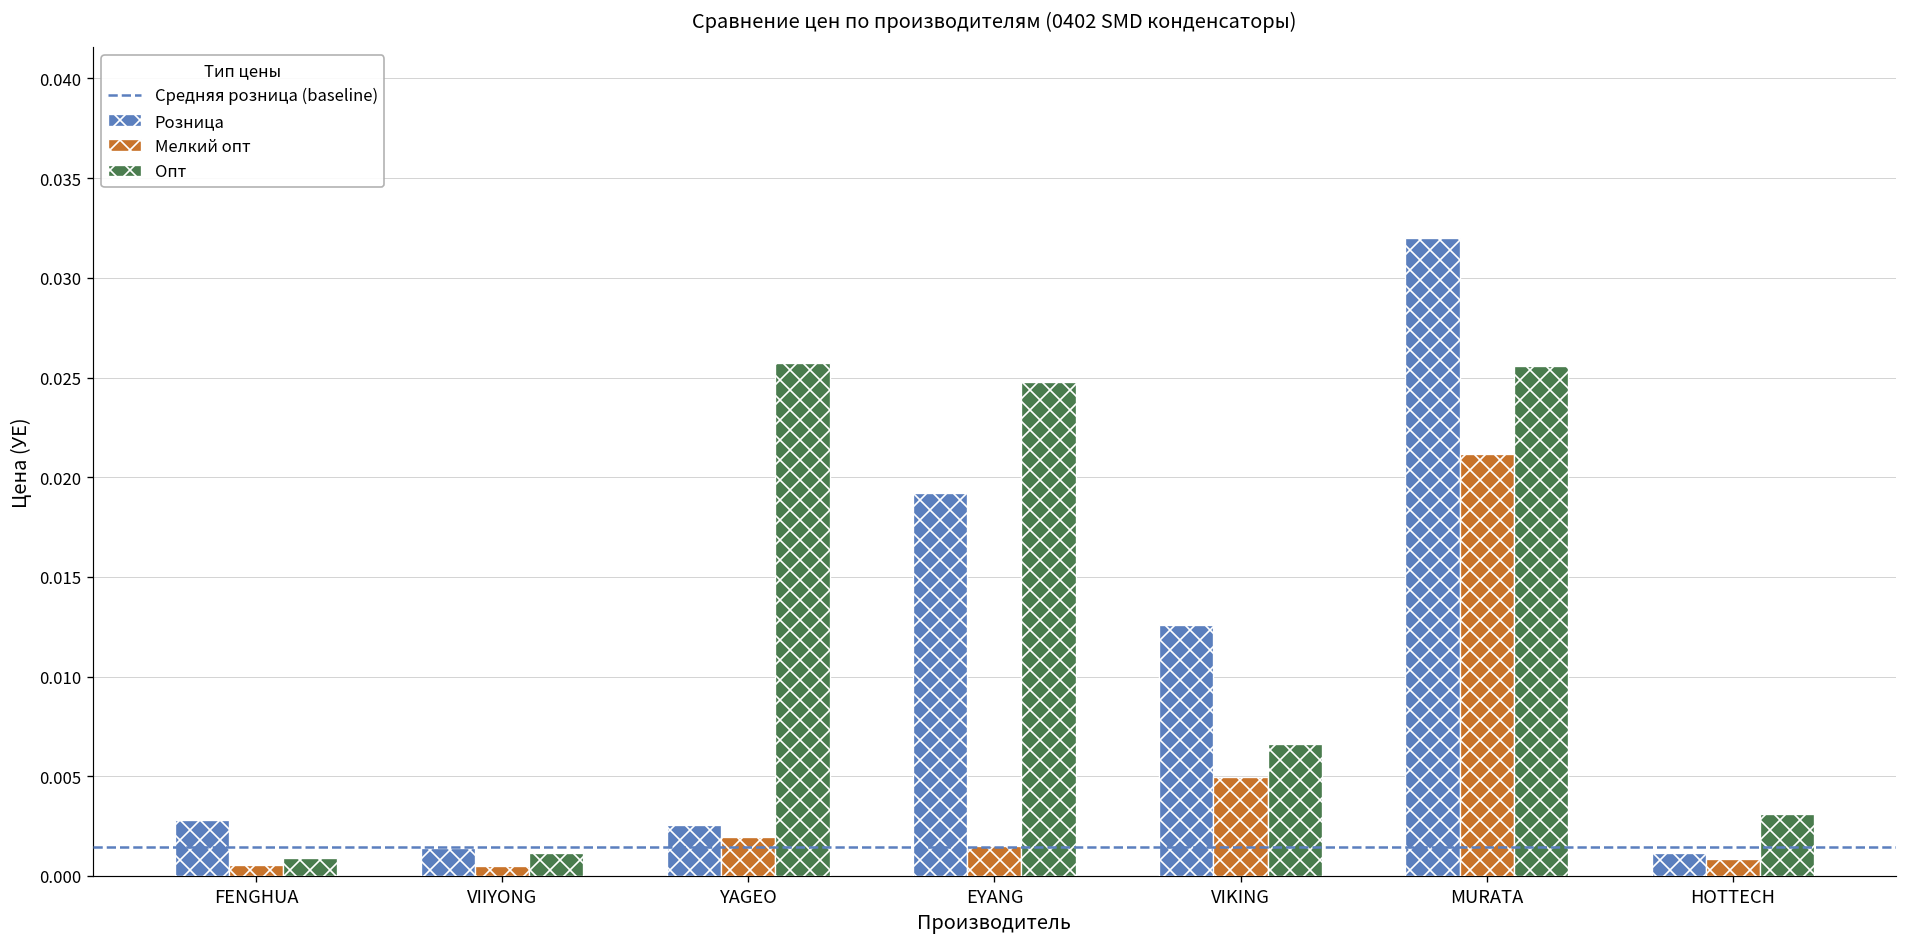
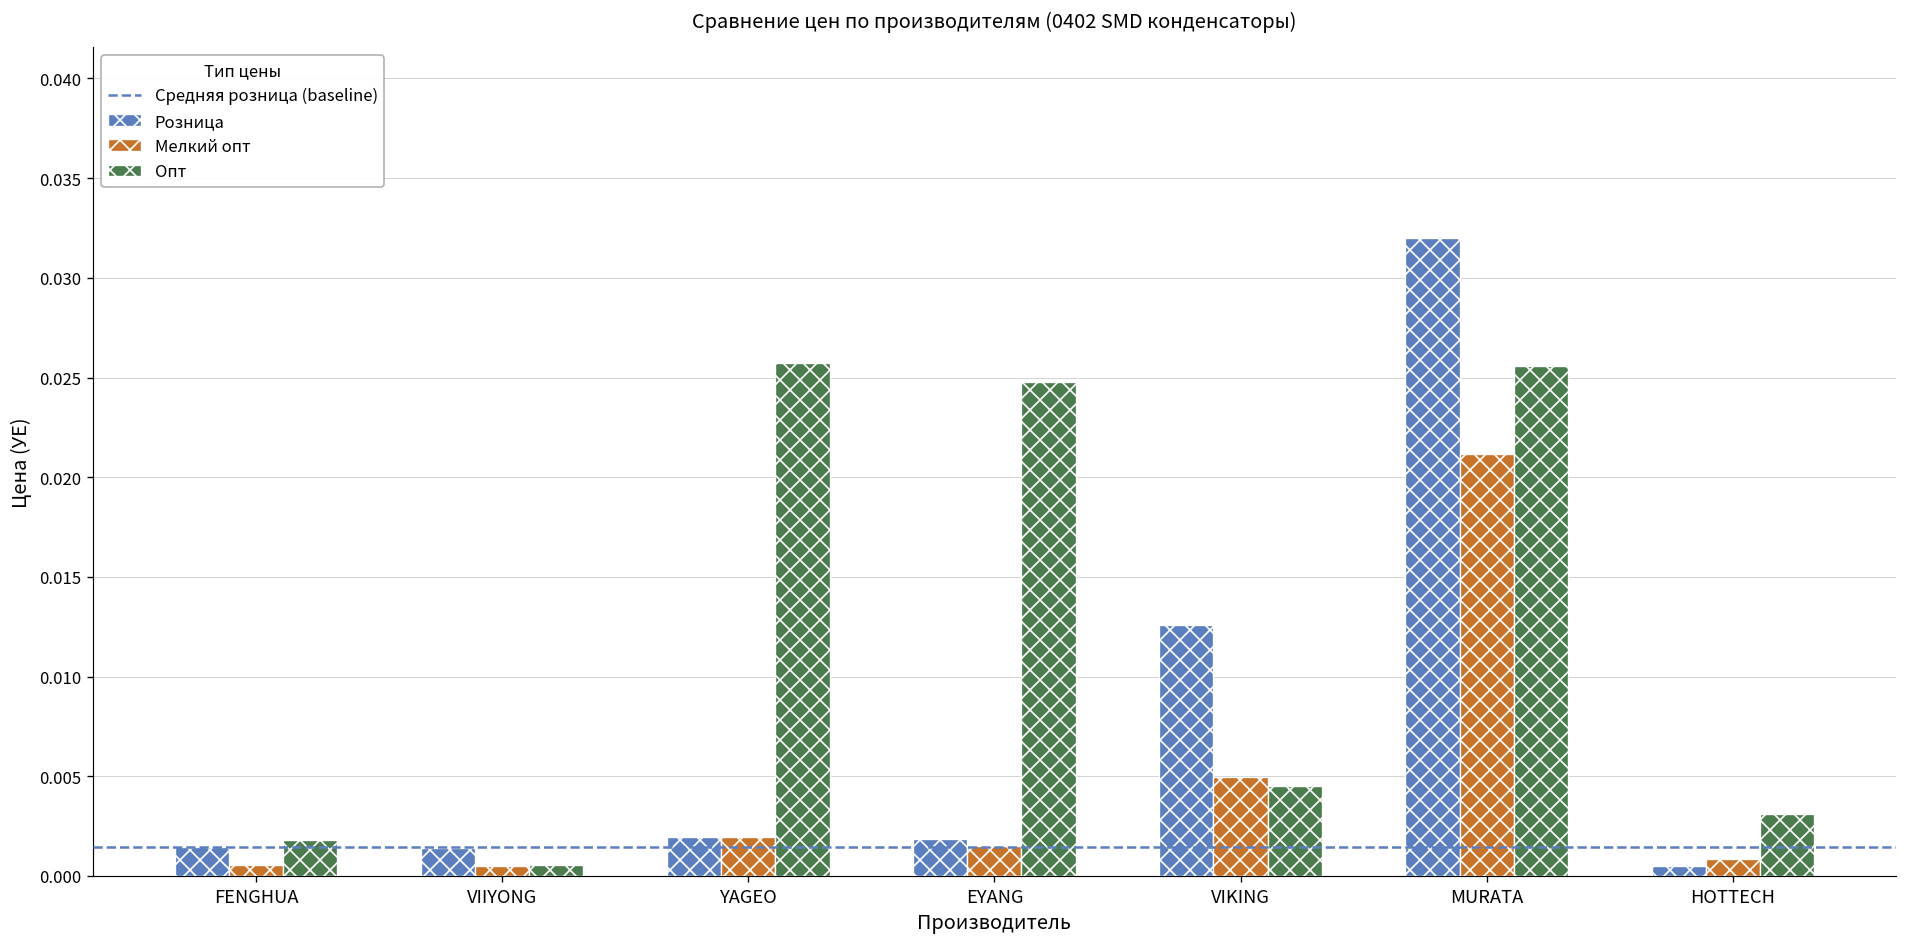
  {
    "Розница": {
-     "FENGHUA": 0.0028,
+     "FENGHUA": 0.0015,
      "VIIYONG": 0.0014,
-     "YAGEO": 0.0025,
-     "EYANG": 0.0192,
+     "YAGEO": 0.0020,
+     "EYANG": 0.0019,
      "VIKING": 0.0126,
      "MURATA": 0.0320,
-     "HOTTECH": 0.0012
+     "HOTTECH": 0.0005
    },
    "Мелкий опт": {
      "FENGHUA": 0.0006,
      "VIIYONG": 0.0005,
      "YAGEO": 0.0019,
      "EYANG": 0.0015,
      "VIKING": 0.0050,
      "MURATA": 0.0212,
      "HOTTECH": 0.0008
    },
    "Опт": {
-     "FENGHUA": 0.0009,
-     "VIIYONG": 0.0011,
+     "FENGHUA": 0.0018,
+     "VIIYONG": 0.0005,
      "YAGEO": 0.0257,
      "EYANG": 0.0248,
-     "VIKING": 0.0066,
+     "VIKING": 0.0045,
      "MURATA": 0.0256,
      "HOTTECH": 0.0031
    }
  }
